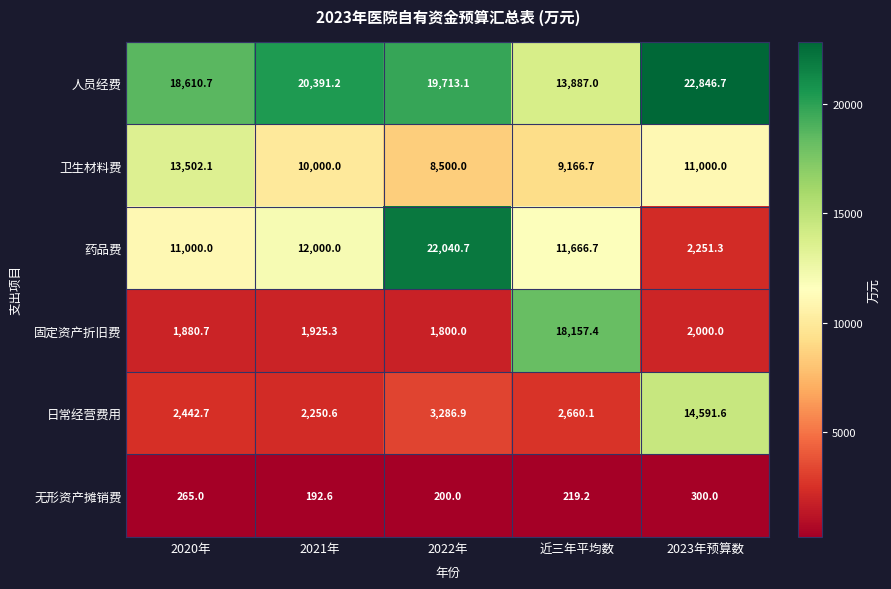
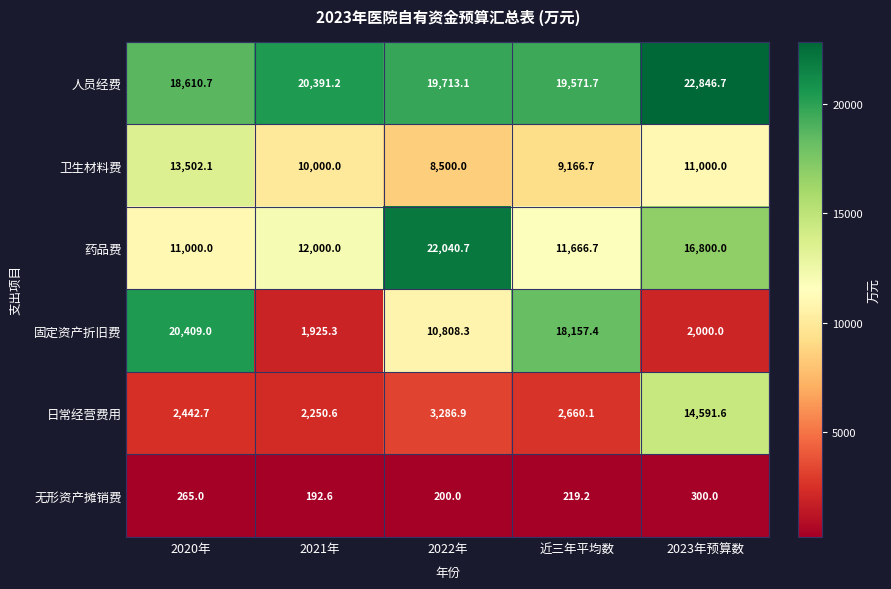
  {
    "人员经费": {
      "2020年": "18,610.7",
      "2021年": "20,391.2",
      "2022年": "19,713.1",
-     "近三年平均数": "13,887.0",
+     "近三年平均数": "19,571.7",
      "2023年预算数": "22,846.7"
    },
    "卫生材料费": {
      "2020年": "13,502.1",
      "2021年": "10,000.0",
      "2022年": "8,500.0",
      "近三年平均数": "9,166.7",
      "2023年预算数": "11,000.0"
    },
    "药品费": {
      "2020年": "11,000.0",
      "2021年": "12,000.0",
      "2022年": "22,040.7",
      "近三年平均数": "11,666.7",
-     "2023年预算数": "2,251.3"
+     "2023年预算数": "16,800.0"
    },
    "固定资产折旧费": {
-     "2020年": "1,880.7",
+     "2020年": "20,409.0",
      "2021年": "1,925.3",
-     "2022年": "1,800.0",
+     "2022年": "10,808.3",
      "近三年平均数": "18,157.4",
      "2023年预算数": "2,000.0"
    },
    "日常经营费用": {
      "2020年": "2,442.7",
      "2021年": "2,250.6",
      "2022年": "3,286.9",
      "近三年平均数": "2,660.1",
      "2023年预算数": "14,591.6"
    },
    "无形资产摊销费": {
      "2020年": "265.0",
      "2021年": "192.6",
      "2022年": "200.0",
      "近三年平均数": "219.2",
      "2023年预算数": "300.0"
    }
  }
